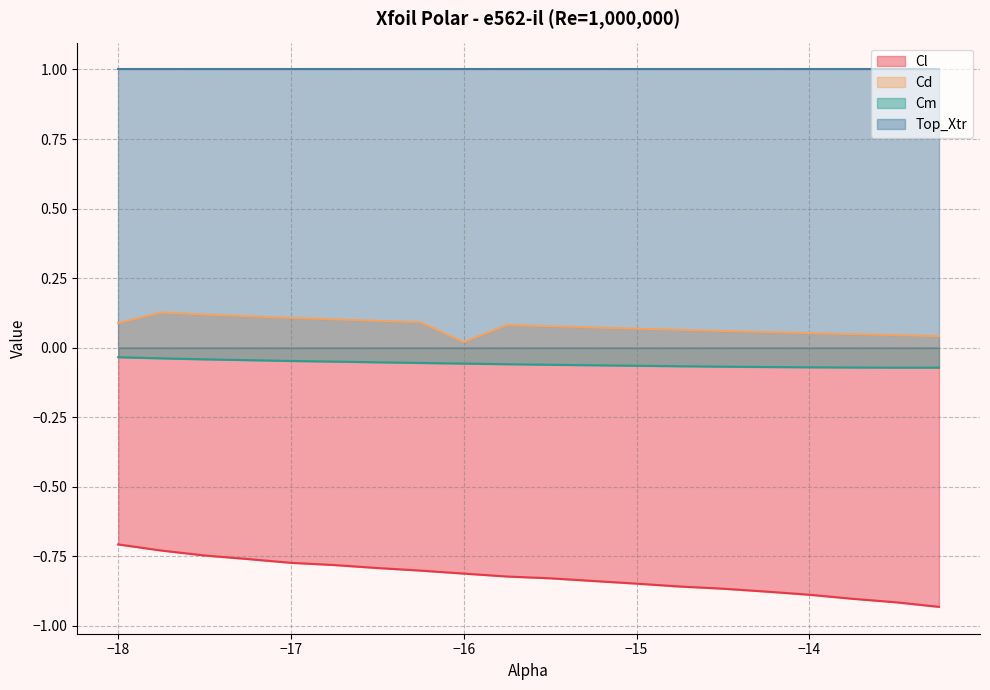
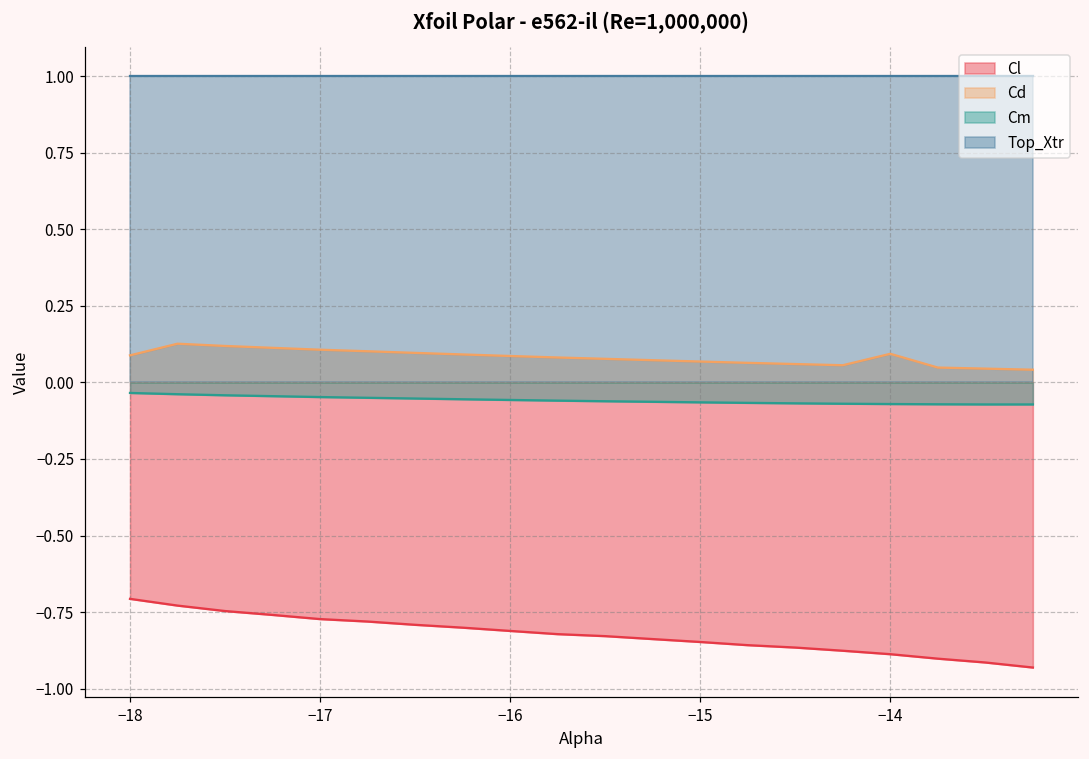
  {
    "Cd": {
      "−18": 0.09,
      "−17": 0.11,
-     "−16": 0.02,
+     "−16": 0.09,
      "−15": 0.07,
-     "−14": 0.05
+     "−14": 0.09
    }
  }
